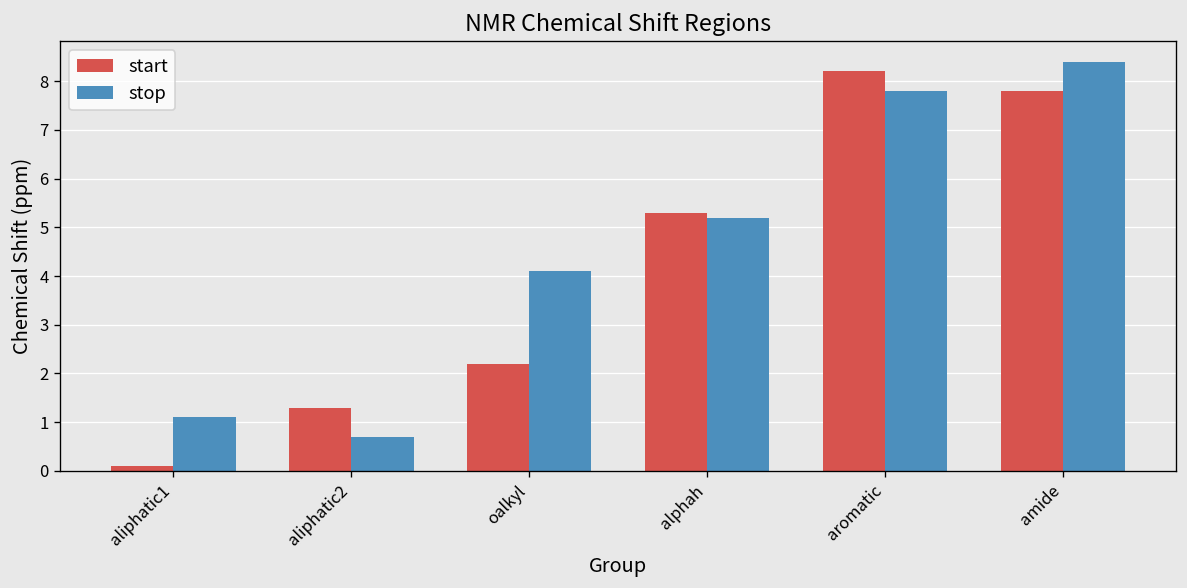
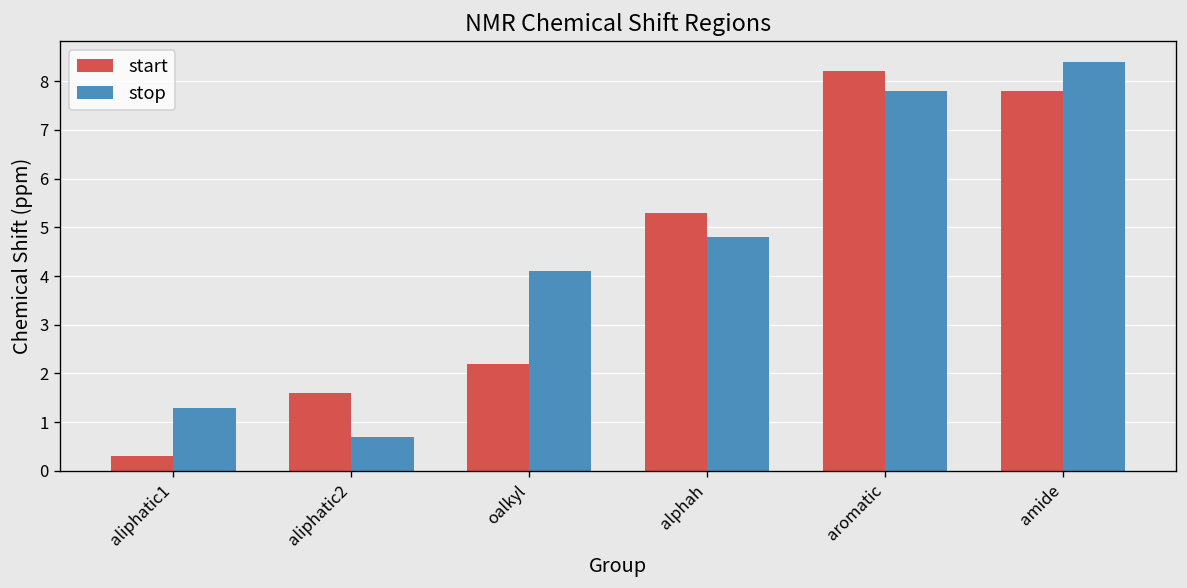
  {
    "start": {
-     "aliphatic1": 0.1,
-     "aliphatic2": 1.3,
+     "aliphatic1": 0.3,
+     "aliphatic2": 1.6,
      "oalkyl": 2.2,
      "alphah": 5.3,
      "aromatic": 8.2,
      "amide": 7.8
    },
    "stop": {
-     "aliphatic1": 1.1,
+     "aliphatic1": 1.3,
      "aliphatic2": 0.7,
      "oalkyl": 4.1,
-     "alphah": 5.2,
+     "alphah": 4.8,
      "aromatic": 7.8,
      "amide": 8.4
    }
  }
